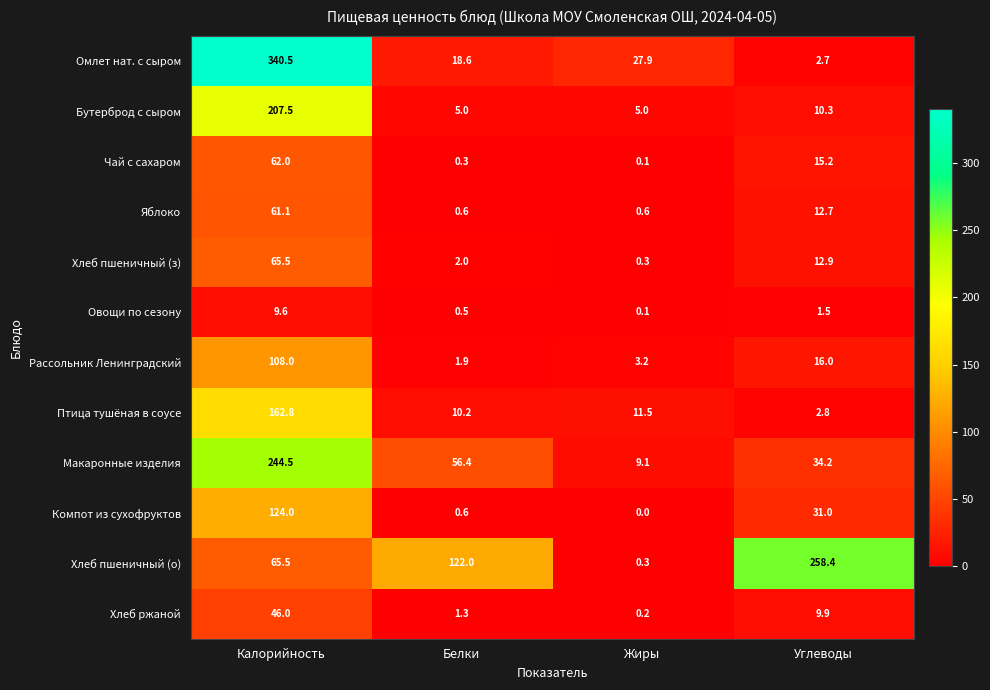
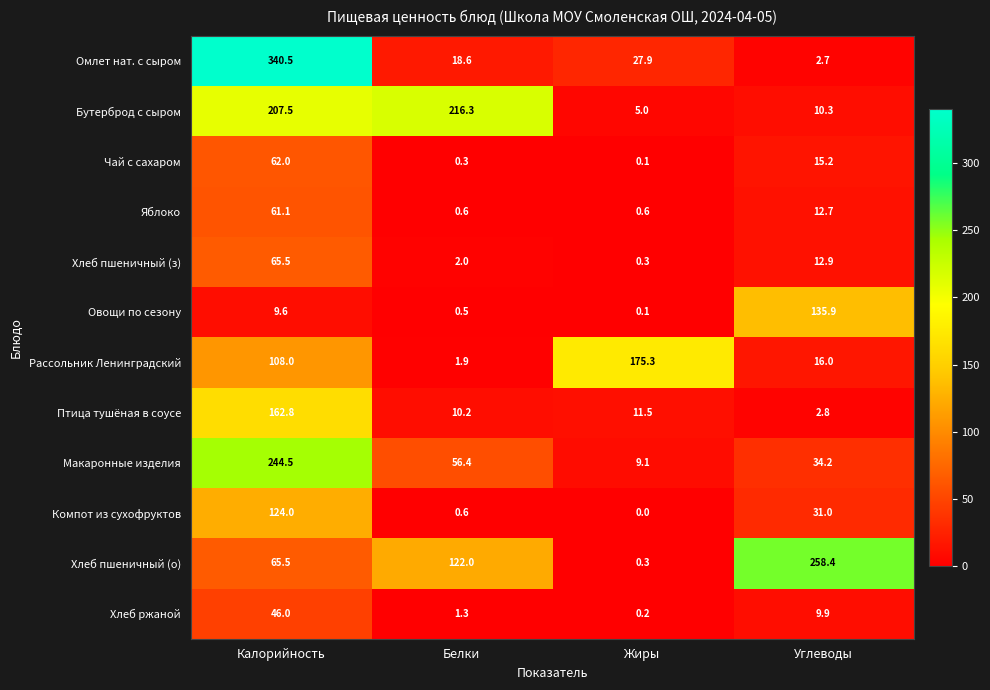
  {
    "Омлет нат. с сыром": {
      "Калорийность": 340.5,
      "Белки": 18.6,
      "Жиры": 27.9,
      "Углеводы": 2.7
    },
    "Бутерброд с сыром": {
      "Калорийность": 207.5,
-     "Белки": 5.0,
+     "Белки": 216.3,
      "Жиры": 5.0,
      "Углеводы": 10.3
    },
    "Чай с сахаром": {
      "Калорийность": 62.0,
      "Белки": 0.3,
      "Жиры": 0.1,
      "Углеводы": 15.2
    },
    "Яблоко": {
      "Калорийность": 61.1,
      "Белки": 0.6,
      "Жиры": 0.6,
      "Углеводы": 12.7
    },
    "Хлеб пшеничный (з)": {
      "Калорийность": 65.5,
      "Белки": 2.0,
      "Жиры": 0.3,
      "Углеводы": 12.9
    },
    "Овощи по сезону": {
      "Калорийность": 9.6,
      "Белки": 0.5,
      "Жиры": 0.1,
-     "Углеводы": 1.5
+     "Углеводы": 135.9
    },
    "Рассольник Ленинградский": {
      "Калорийность": 108.0,
      "Белки": 1.9,
-     "Жиры": 3.2,
+     "Жиры": 175.3,
      "Углеводы": 16.0
    },
    "Птица тушёная в соусе": {
      "Калорийность": 162.8,
      "Белки": 10.2,
      "Жиры": 11.5,
      "Углеводы": 2.8
    },
    "Макаронные изделия": {
      "Калорийность": 244.5,
      "Белки": 56.4,
      "Жиры": 9.1,
      "Углеводы": 34.2
    },
    "Компот из сухофруктов": {
      "Калорийность": 124.0,
      "Белки": 0.6,
      "Жиры": 0.0,
      "Углеводы": 31.0
    },
    "Хлеб пшеничный (о)": {
      "Калорийность": 65.5,
      "Белки": 122.0,
      "Жиры": 0.3,
      "Углеводы": 258.4
    },
    "Хлеб ржаной": {
      "Калорийность": 46.0,
      "Белки": 1.3,
      "Жиры": 0.2,
      "Углеводы": 9.9
    }
  }
